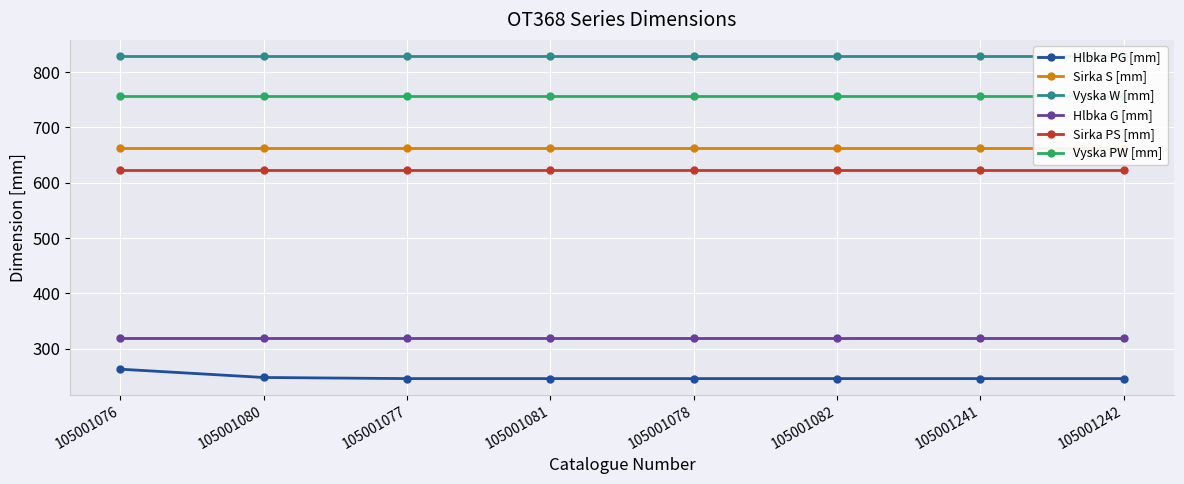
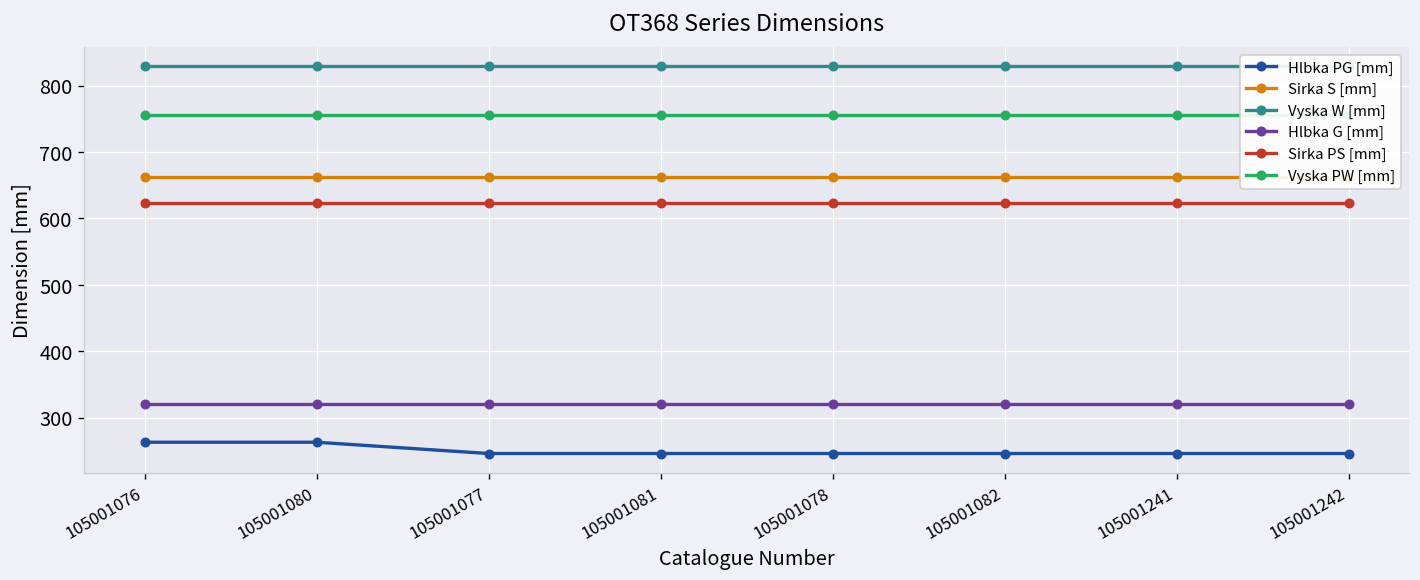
  {
    "Hlbka PG [mm]": {
      "105001076": 260,
-     "105001080": 250,
+     "105001080": 260,
      "105001077": 250,
      "105001081": 250,
      "105001078": 250,
      "105001082": 250,
      "105001241": 250,
      "105001242": 250
    },
    "Sirka S [mm]": {
      "105001076": 660,
      "105001080": 660,
      "105001077": 660,
      "105001081": 660,
      "105001078": 660,
      "105001082": 660,
      "105001241": 660
    },
    "Hlbka G [mm]": {
      "105001076": 320,
      "105001080": 320,
      "105001077": 320,
      "105001081": 320,
      "105001078": 320,
      "105001082": 320,
      "105001241": 320,
      "105001242": 320
    },
    "Sirka PS [mm]": {
      "105001076": 620,
      "105001080": 620,
      "105001077": 620,
      "105001081": 620,
      "105001078": 620,
      "105001082": 620,
      "105001241": 620,
      "105001242": 620
    }
  }
